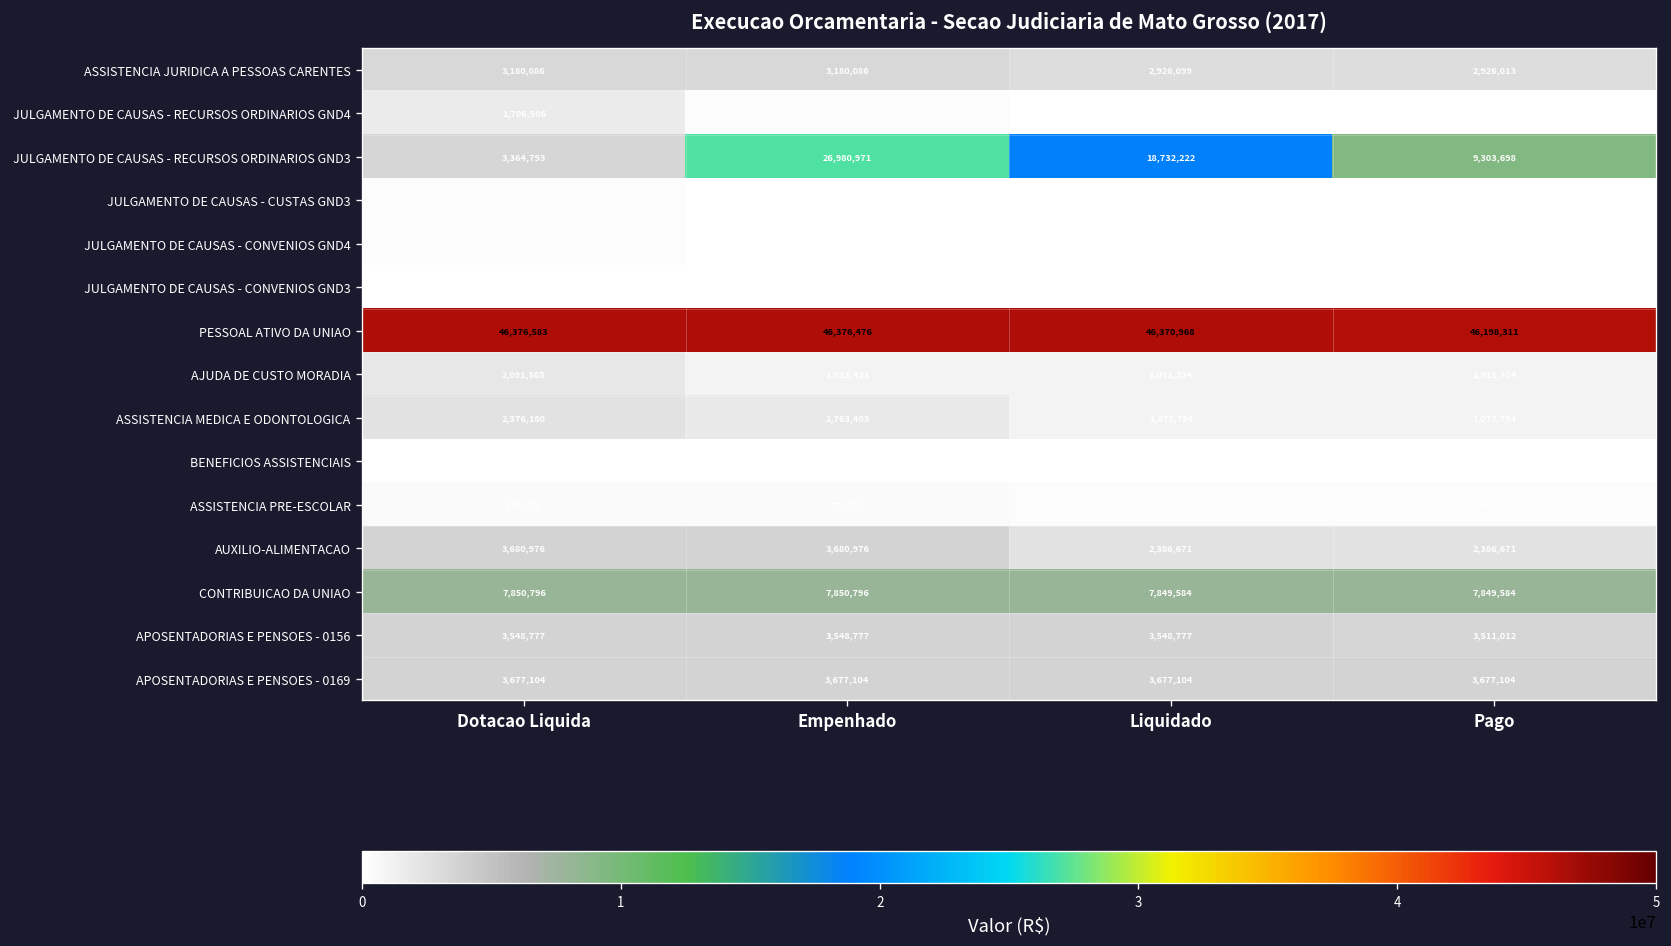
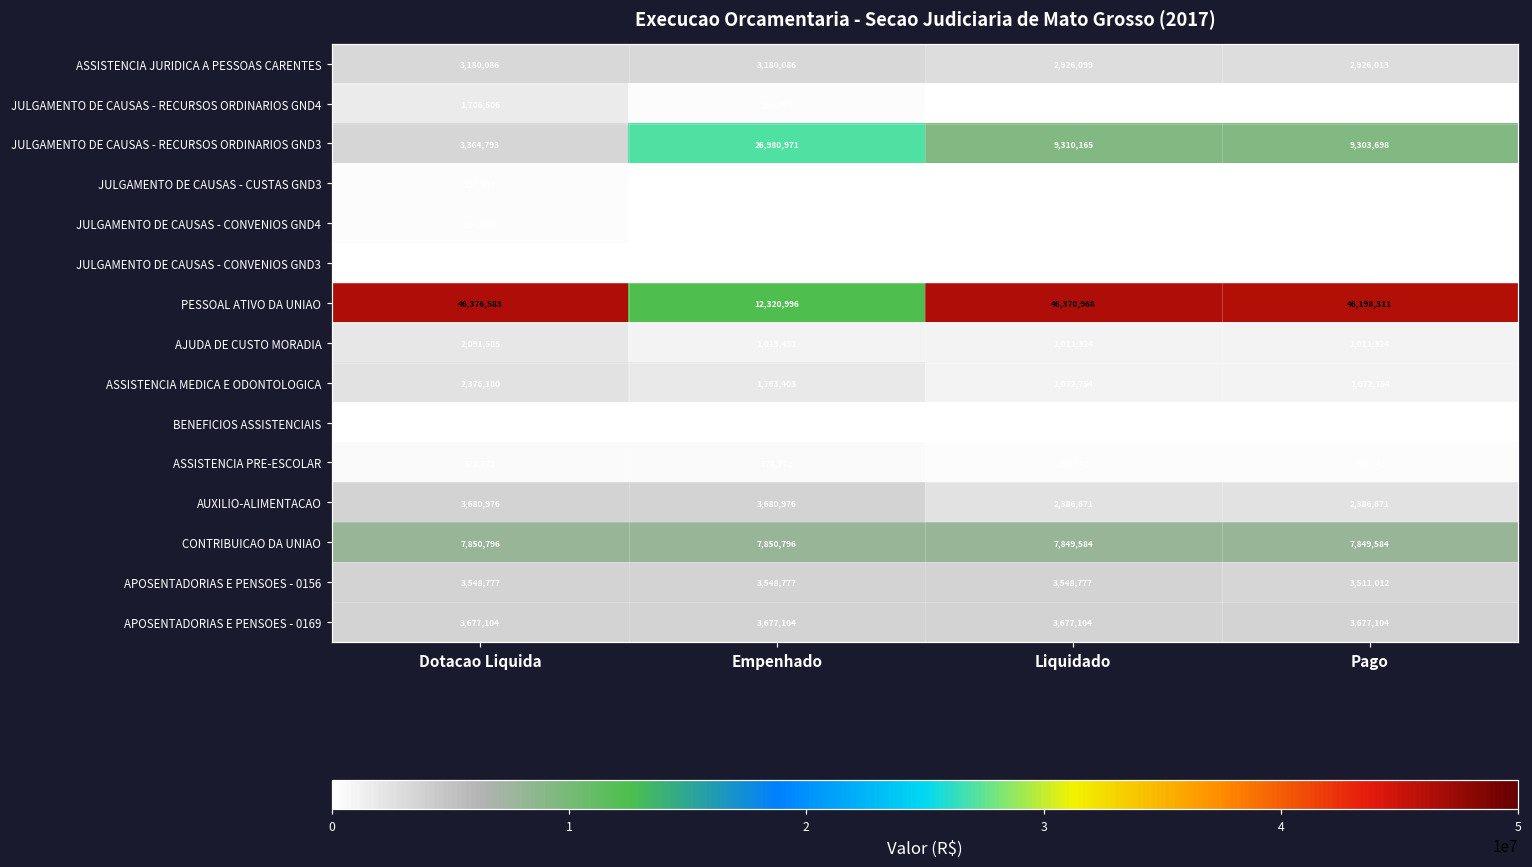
  {
    "JULGAMENTO DE CAUSAS - RECURSOS ORDINARIOS GND3": {
      "Empenhado": "26,980,971",
-     "Liquidado": "18,732,222",
+     "Liquidado": "9,310,165",
      "Pago": "9,303,698"
    },
    "PESSOAL ATIVO DA UNIAO": {
      "Dotacao Liquida": "46,376,583",
-     "Empenhado": "46,376,476",
+     "Empenhado": "12,320,996",
      "Liquidado": "46,370,968",
      "Pago": "46,198,311"
    },
    "CONTRIBUICAO DA UNIAO": {
      "Dotacao Liquida": "7,850,796",
      "Empenhado": "7,850,796",
      "Liquidado": "7,849,584",
      "Pago": "7,849,584"
    }
  }
